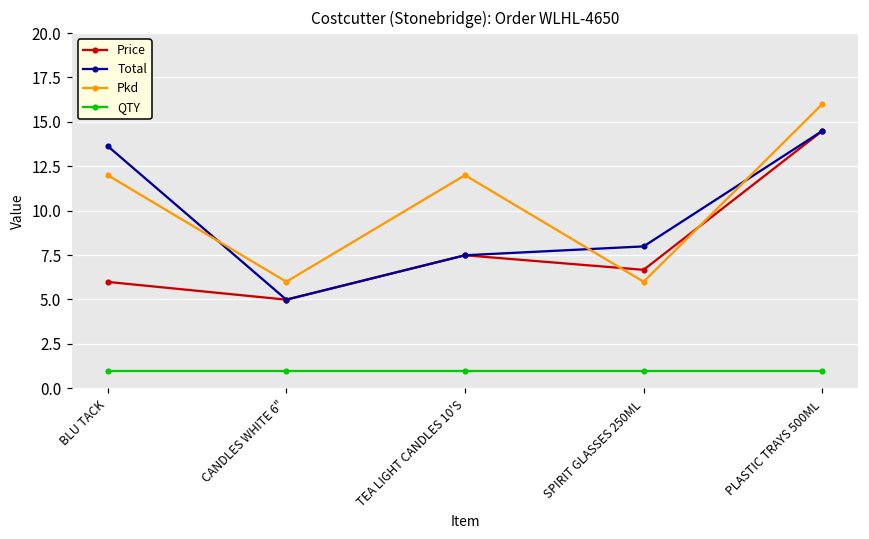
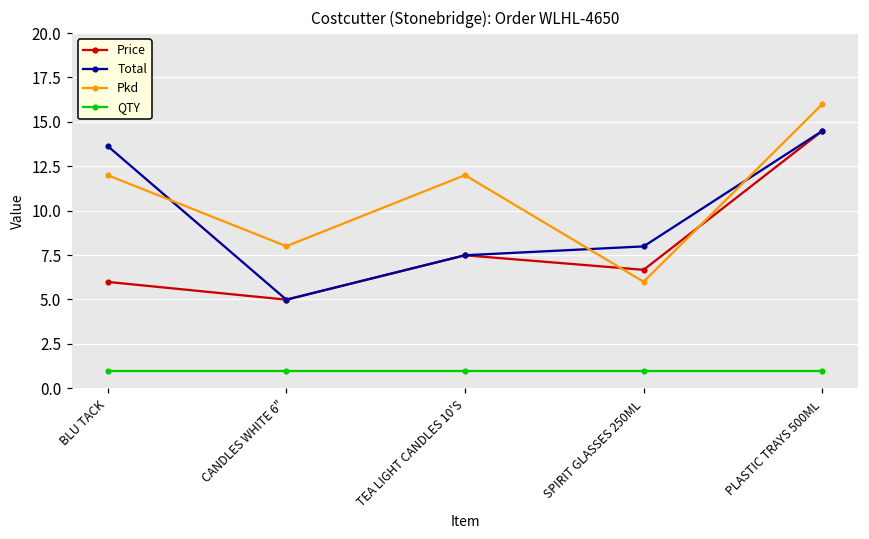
  {
    "Price": {
      "BLU TACK": 6,
      "SPIRIT GLASSES 250ML": 6.7
    },
    "Total": {
      "BLU TACK": 13.6,
      "SPIRIT GLASSES 250ML": 8
    },
    "Pkd": {
      "BLU TACK": 12,
-     "CANDLES WHITE 6\"": 6,
+     "CANDLES WHITE 6\"": 8,
      "TEA LIGHT CANDLES 10'S": 12,
      "SPIRIT GLASSES 250ML": 6,
      "PLASTIC TRAYS 500ML": 16
    },
    "QTY": {
      "BLU TACK": 1,
      "CANDLES WHITE 6\"": 1,
      "TEA LIGHT CANDLES 10'S": 1,
      "SPIRIT GLASSES 250ML": 1,
      "PLASTIC TRAYS 500ML": 1
    }
  }
